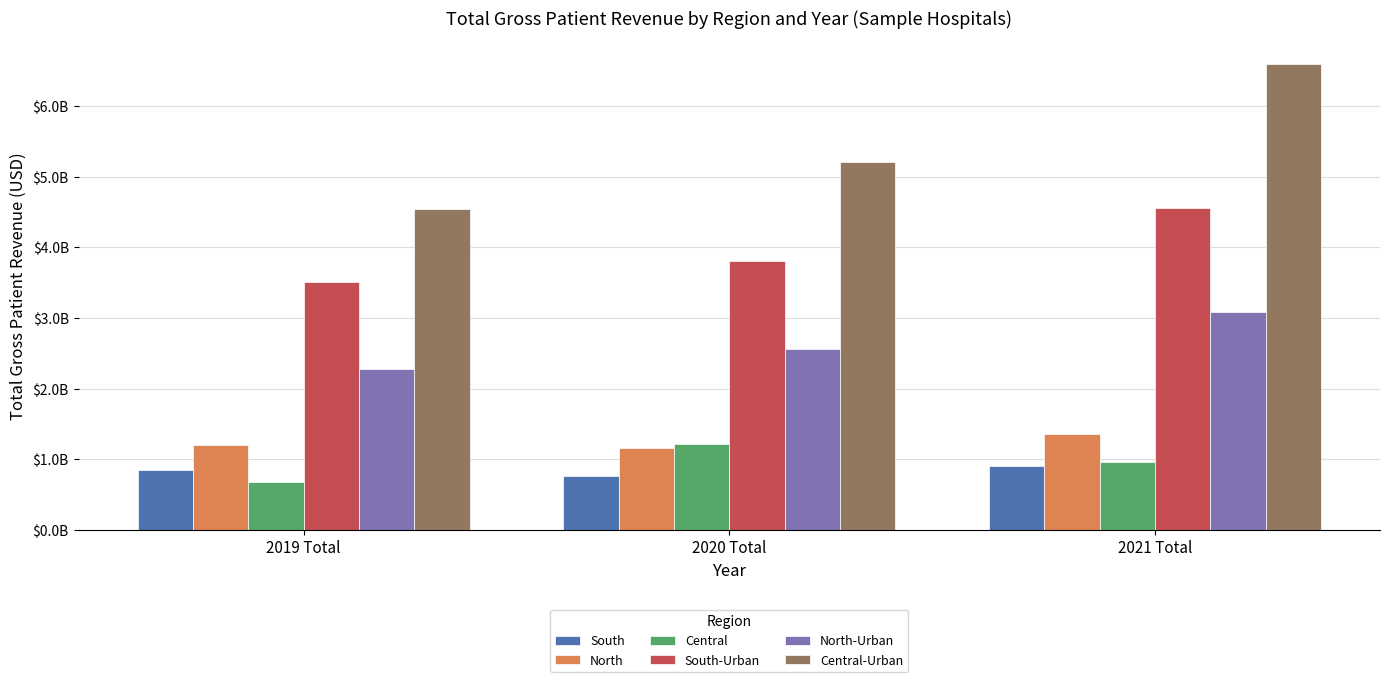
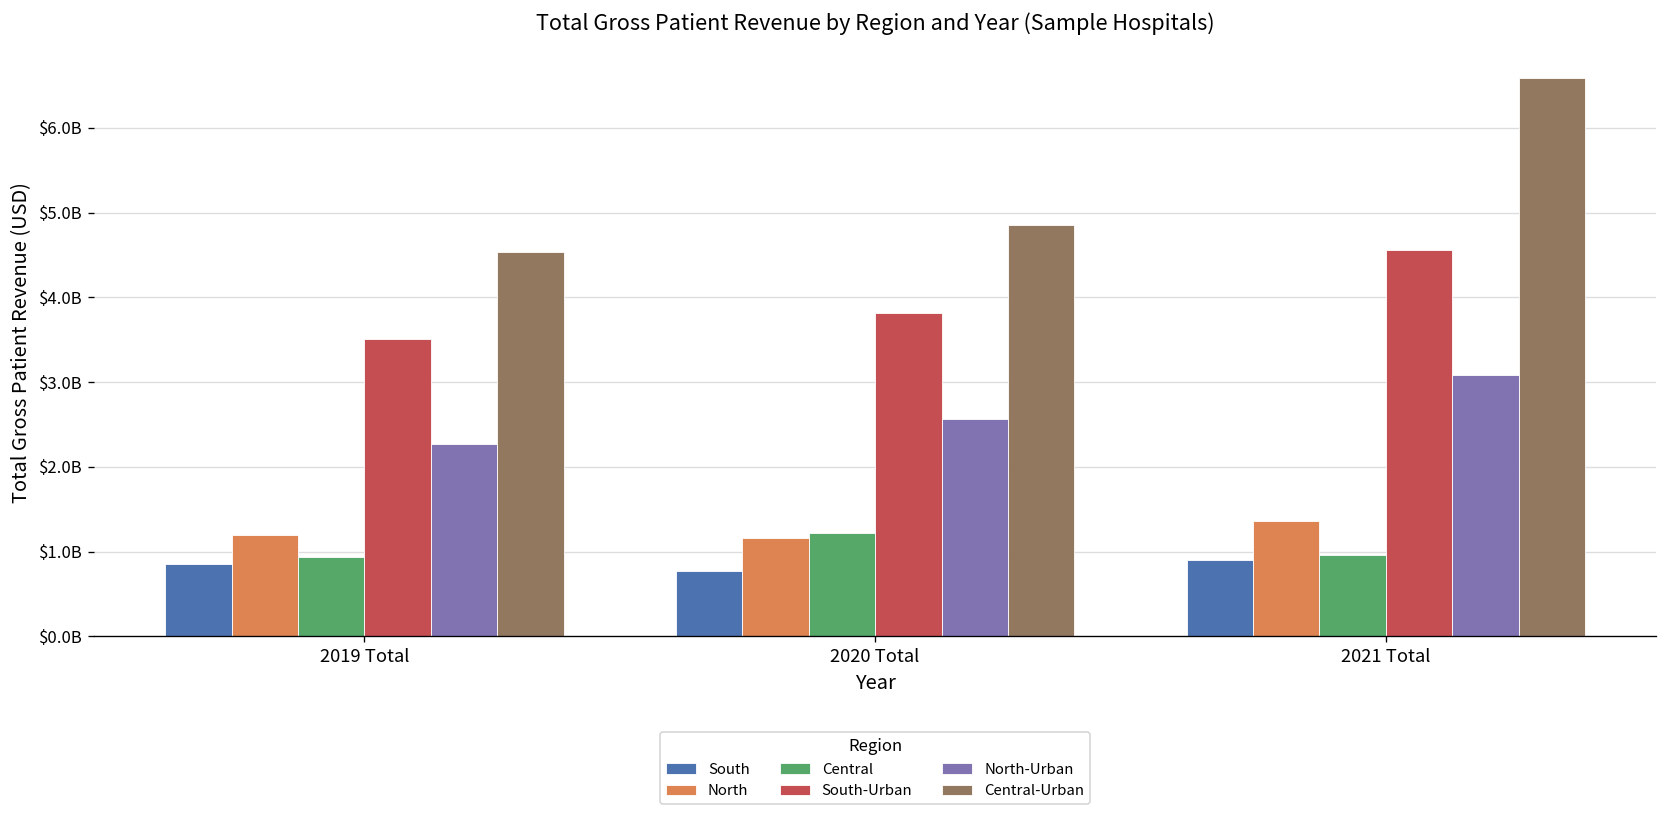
  {
    "Central": {
-     "2019 Total": "$700000000",
+     "2019 Total": "$900000000",
      "2020 Total": "$1200000000",
      "2021 Total": "$1000000000"
    },
    "Central-Urban": {
      "2019 Total": "$4500000000",
-     "2020 Total": "$5200000000",
+     "2020 Total": "$4900000000",
      "2021 Total": "$6600000000"
    }
  }
